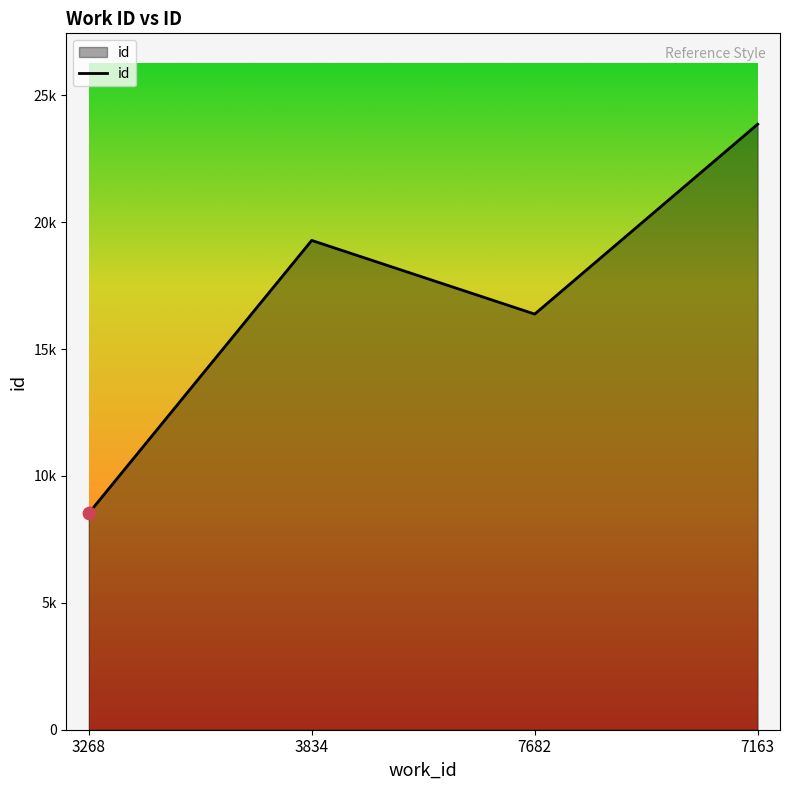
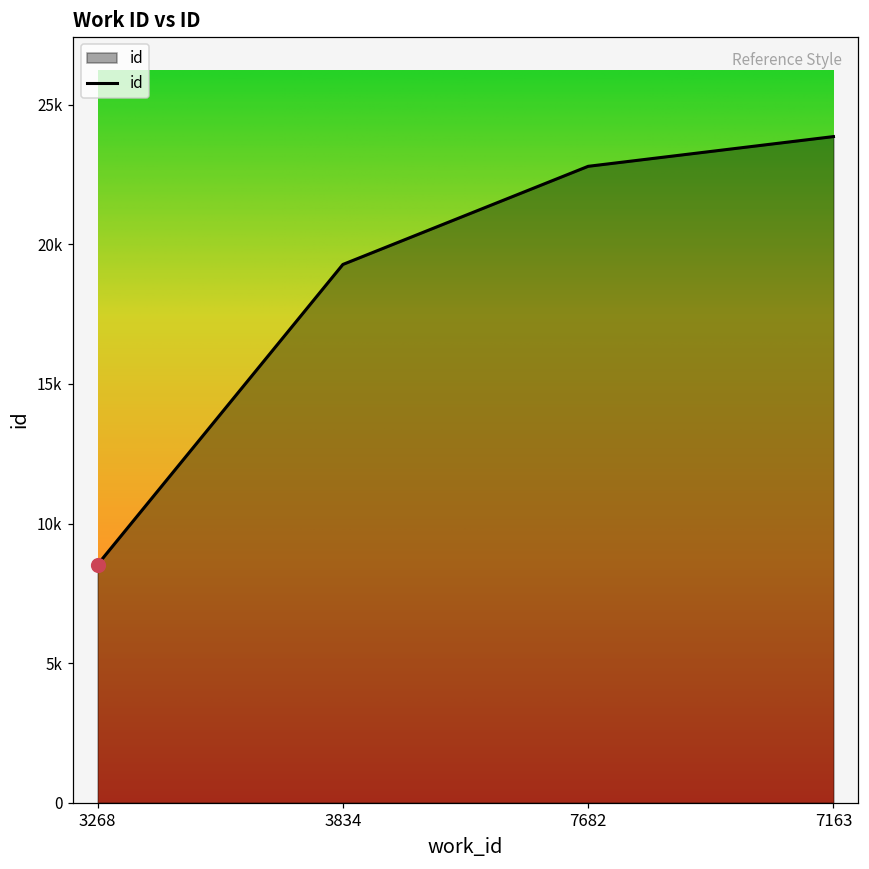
  {
    "id": {
      "3834": 19300,
-     "7682": 16400,
+     "7682": 22800,
      "7163": 23900
    }
  }
